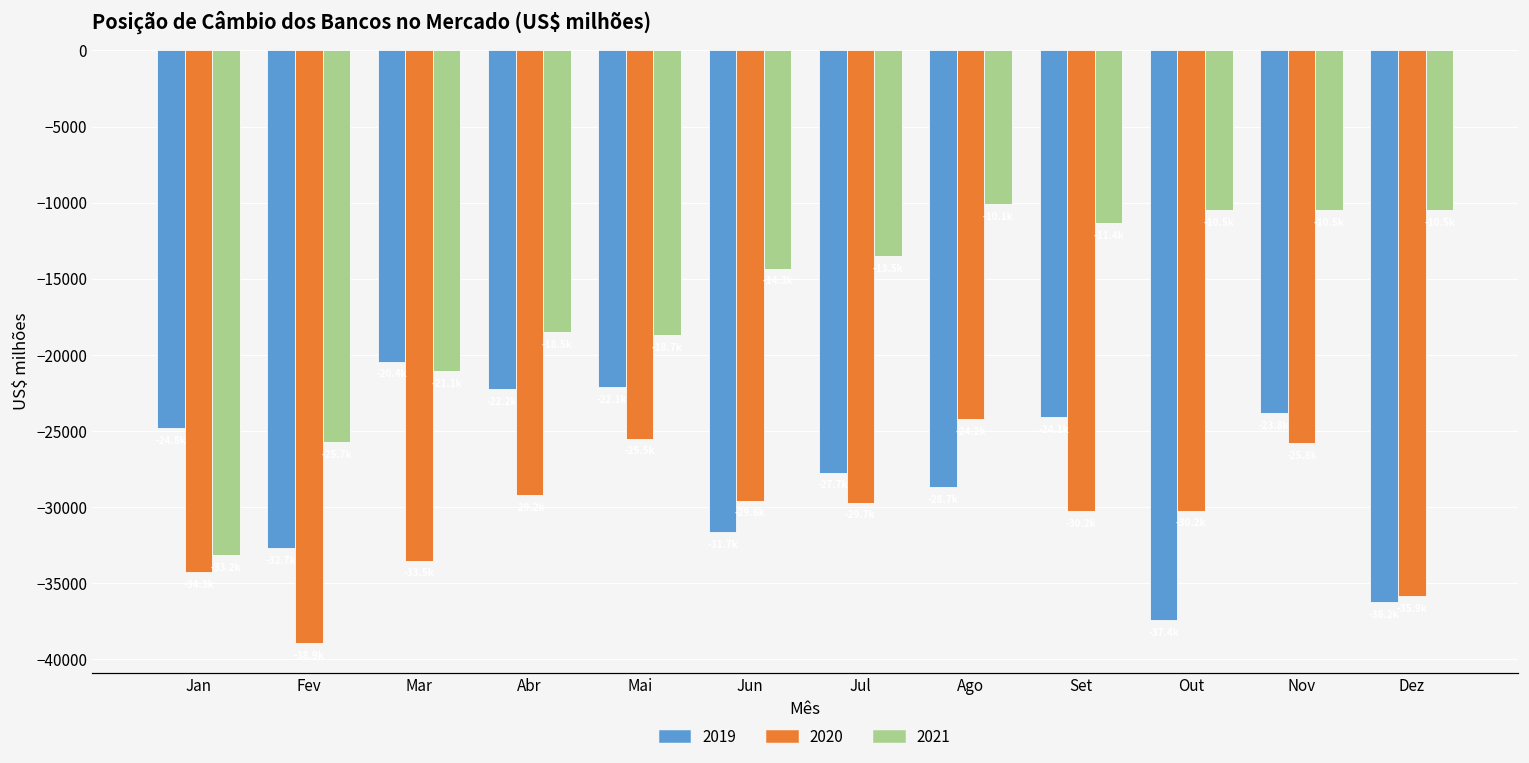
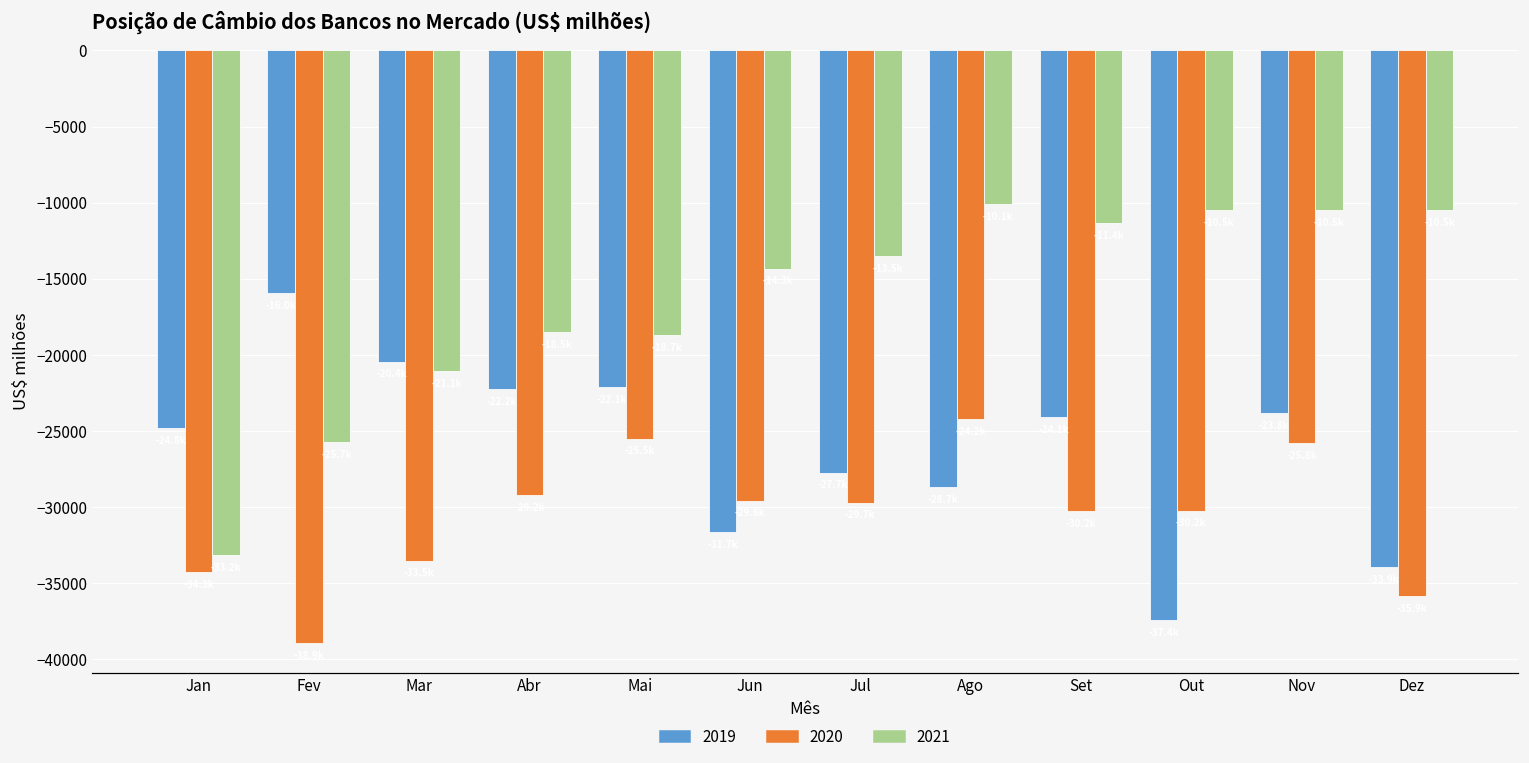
  {
    "2019": {
      "Jan": -24800,
-     "Fev": -32700,
+     "Fev": -16000,
      "Mar": -20400,
      "Abr": -22200,
      "Mai": -22100,
      "Jun": -31700,
      "Jul": -27700,
      "Ago": -28700,
      "Set": -24100,
      "Out": -37400,
      "Nov": -23800,
-     "Dez": -36200
+     "Dez": -33900
    },
    "2020": {
      "Jan": -34300,
      "Fev": -38900,
      "Mar": -33500,
      "Abr": -29200,
      "Mai": -25500,
      "Jun": -29600,
      "Jul": -29700,
      "Ago": -24200,
      "Set": -30200,
      "Out": -30200,
      "Nov": -25800,
      "Dez": -35900
    },
    "2021": {
      "Jan": -33200,
      "Fev": -25700,
      "Mar": -21100,
      "Abr": -18500,
      "Mai": -18700,
      "Jun": -14300,
      "Jul": -13500,
      "Ago": -10100,
      "Set": -11400,
      "Out": -10500,
      "Nov": -10500,
      "Dez": -10500
    }
  }
